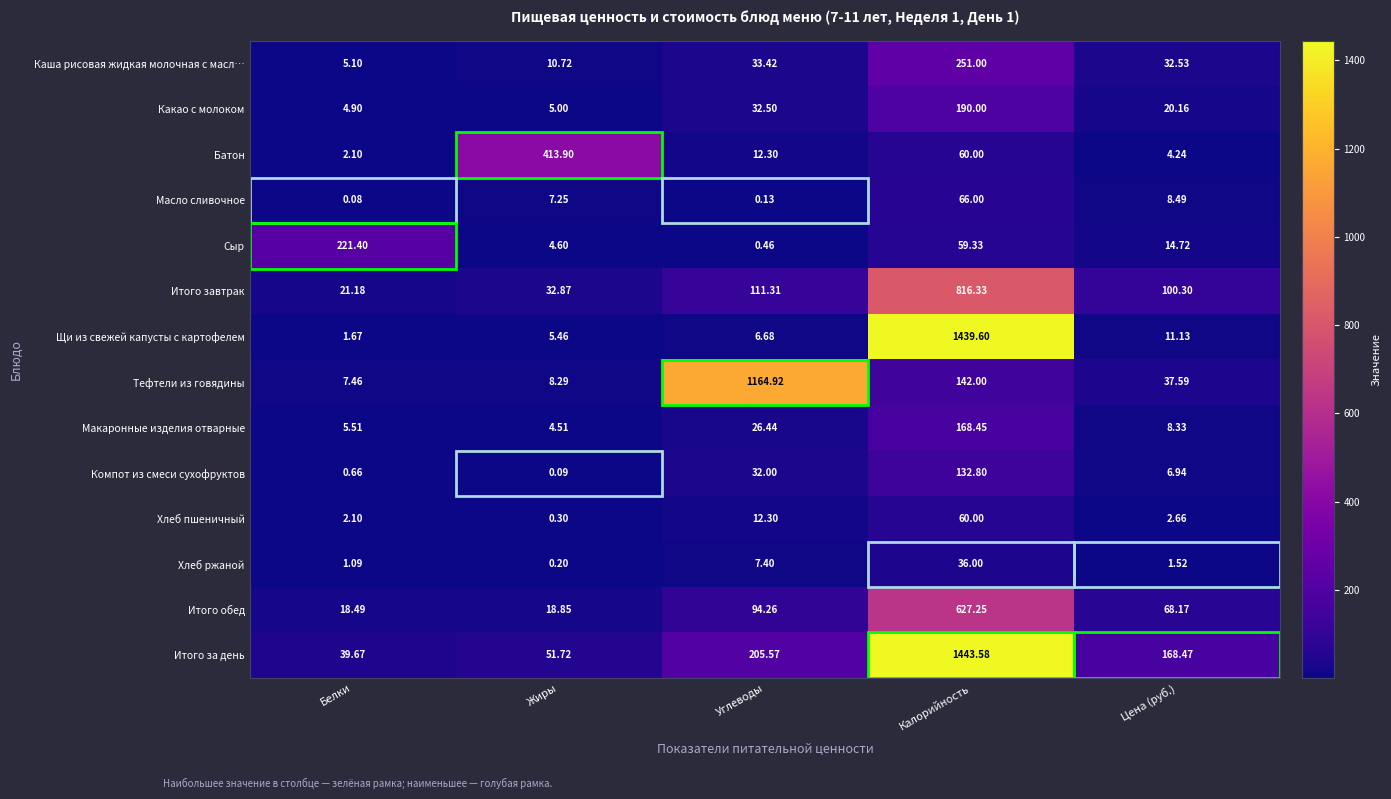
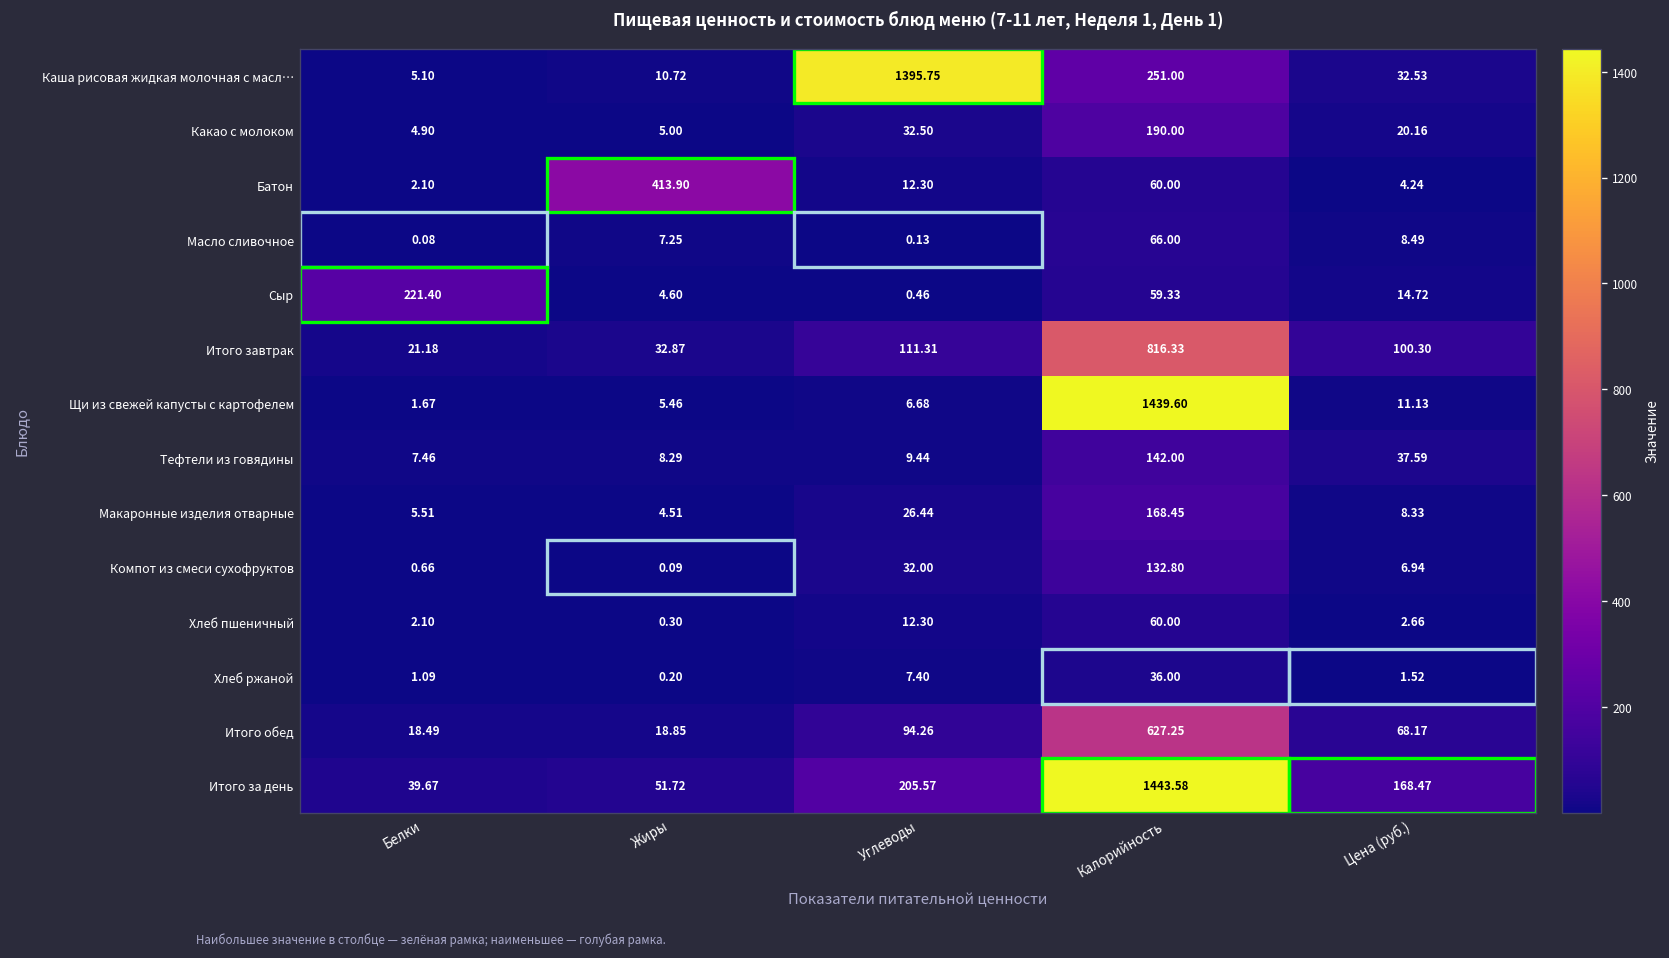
  {
    "Каша рисовая жидкая молочная с масл…": {
      "Белки": 5.10,
      "Жиры": 10.72,
-     "Углеводы": 33.42,
+     "Углеводы": 1395.75,
      "Калорийность": 251.00,
      "Цена (руб.)": 32.53
    },
    "Какао с молоком": {
      "Белки": 4.90,
      "Жиры": 5.00,
      "Углеводы": 32.50,
      "Калорийность": 190.00,
      "Цена (руб.)": 20.16
    },
    "Батон": {
      "Белки": 2.10,
      "Жиры": 413.90,
      "Углеводы": 12.30,
      "Калорийность": 60.00,
      "Цена (руб.)": 4.24
    },
    "Масло сливочное": {
      "Белки": 0.08,
      "Жиры": 7.25,
      "Углеводы": 0.13,
      "Калорийность": 66.00,
      "Цена (руб.)": 8.49
    },
    "Сыр": {
      "Белки": 221.40,
      "Жиры": 4.60,
      "Углеводы": 0.46,
      "Калорийность": 59.33,
      "Цена (руб.)": 14.72
    },
    "Итого завтрак": {
      "Белки": 21.18,
      "Жиры": 32.87,
      "Углеводы": 111.31,
      "Калорийность": 816.33,
      "Цена (руб.)": 100.30
    },
    "Щи из свежей капусты с картофелем": {
      "Белки": 1.67,
      "Жиры": 5.46,
      "Углеводы": 6.68,
      "Калорийность": 1439.60,
      "Цена (руб.)": 11.13
    },
    "Тефтели из говядины": {
      "Белки": 7.46,
      "Жиры": 8.29,
-     "Углеводы": 1164.92,
+     "Углеводы": 9.44,
      "Калорийность": 142.00,
      "Цена (руб.)": 37.59
    },
    "Макаронные изделия отварные": {
      "Белки": 5.51,
      "Жиры": 4.51,
      "Углеводы": 26.44,
      "Калорийность": 168.45,
      "Цена (руб.)": 8.33
    },
    "Компот из смеси сухофруктов": {
      "Белки": 0.66,
      "Жиры": 0.09,
      "Углеводы": 32.00,
      "Калорийность": 132.80,
      "Цена (руб.)": 6.94
    },
    "Хлеб пшеничный": {
      "Белки": 2.10,
      "Жиры": 0.30,
      "Углеводы": 12.30,
      "Калорийность": 60.00,
      "Цена (руб.)": 2.66
    },
    "Хлеб ржаной": {
      "Белки": 1.09,
      "Жиры": 0.20,
      "Углеводы": 7.40,
      "Калорийность": 36.00,
      "Цена (руб.)": 1.52
    },
    "Итого обед": {
      "Белки": 18.49,
      "Жиры": 18.85,
      "Углеводы": 94.26,
      "Калорийность": 627.25,
      "Цена (руб.)": 68.17
    },
    "Итого за день": {
      "Белки": 39.67,
      "Жиры": 51.72,
      "Углеводы": 205.57,
      "Калорийность": 1443.58,
      "Цена (руб.)": 168.47
    }
  }
